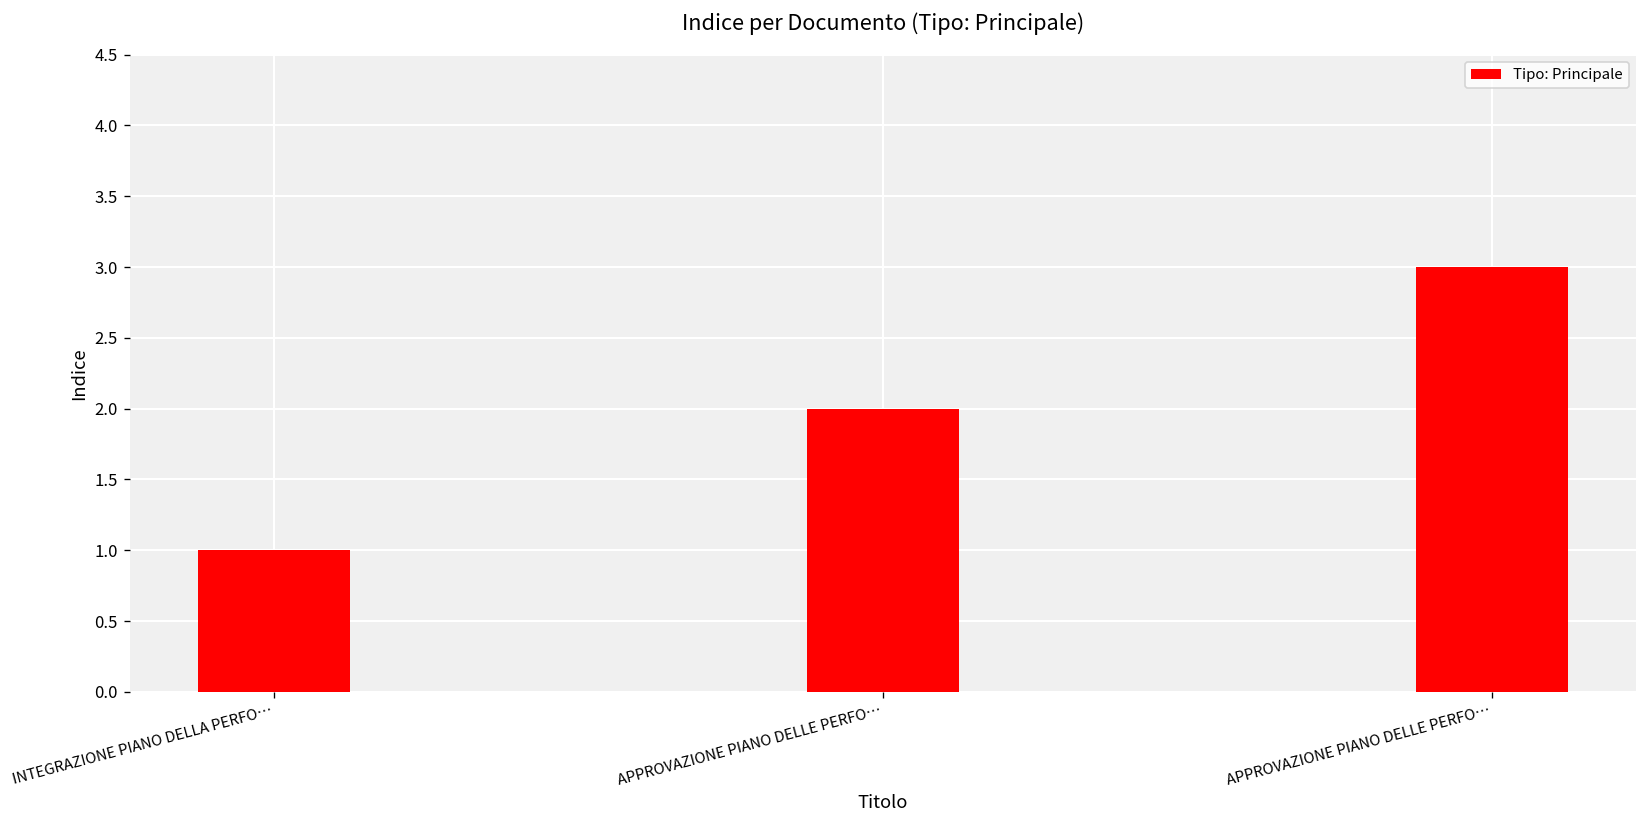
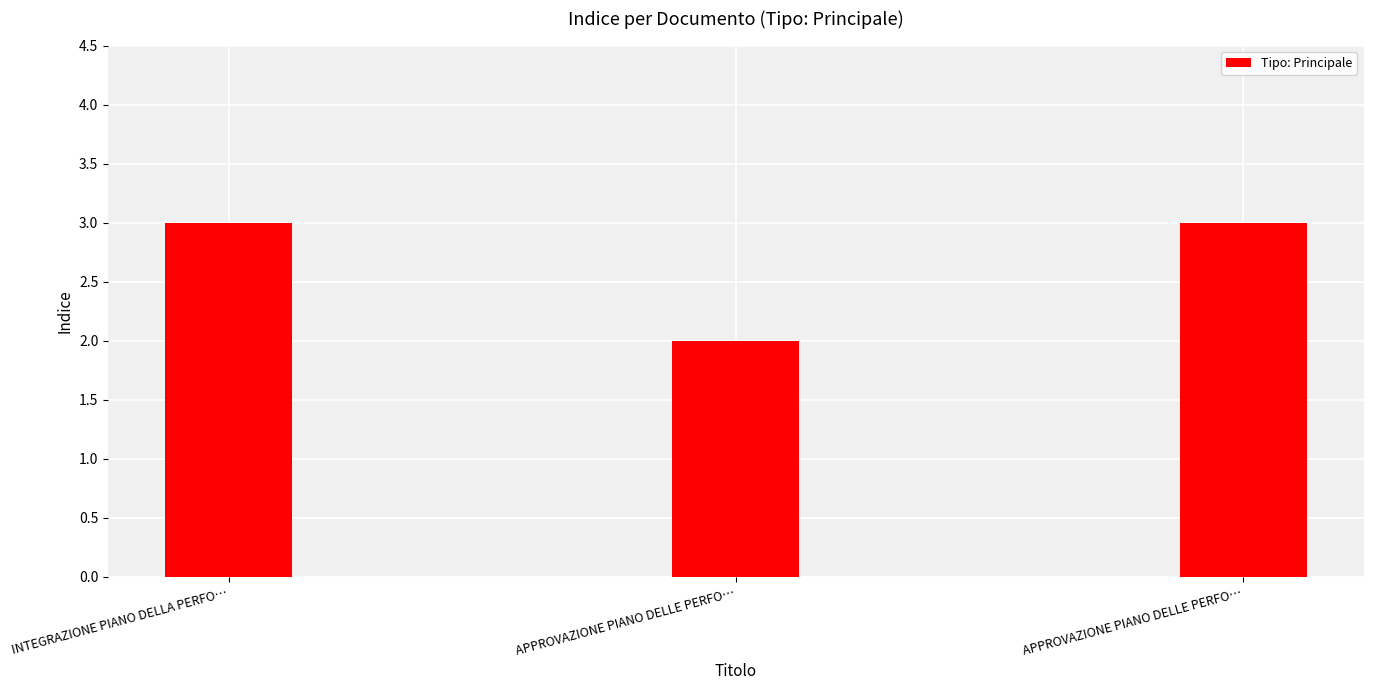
  {
-   "INTEGRAZIONE PIANO DELLA PERFO…": 1
+   "INTEGRAZIONE PIANO DELLA PERFO…": 3
  }
